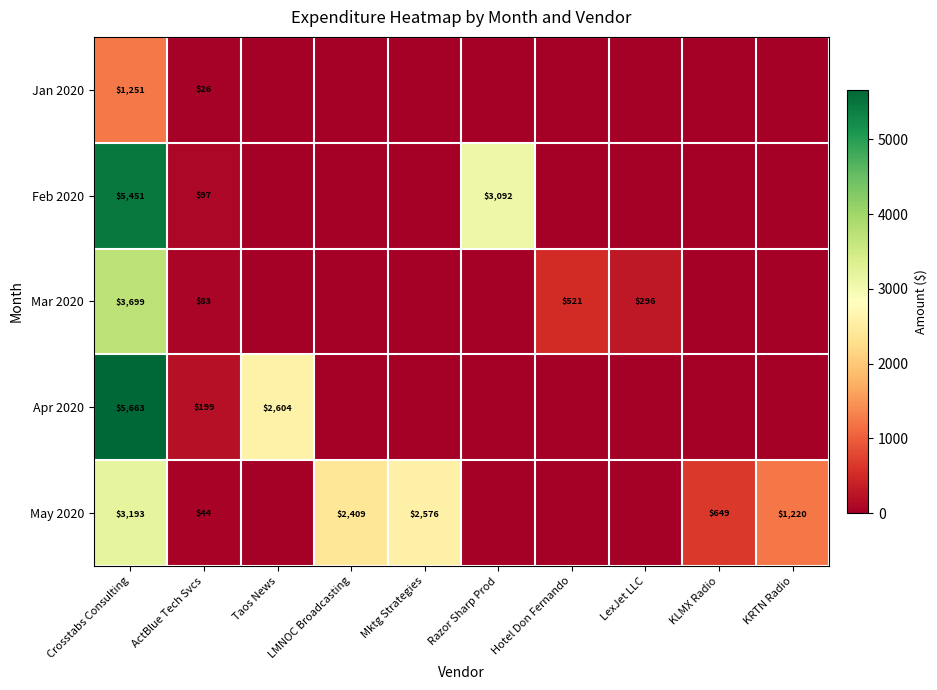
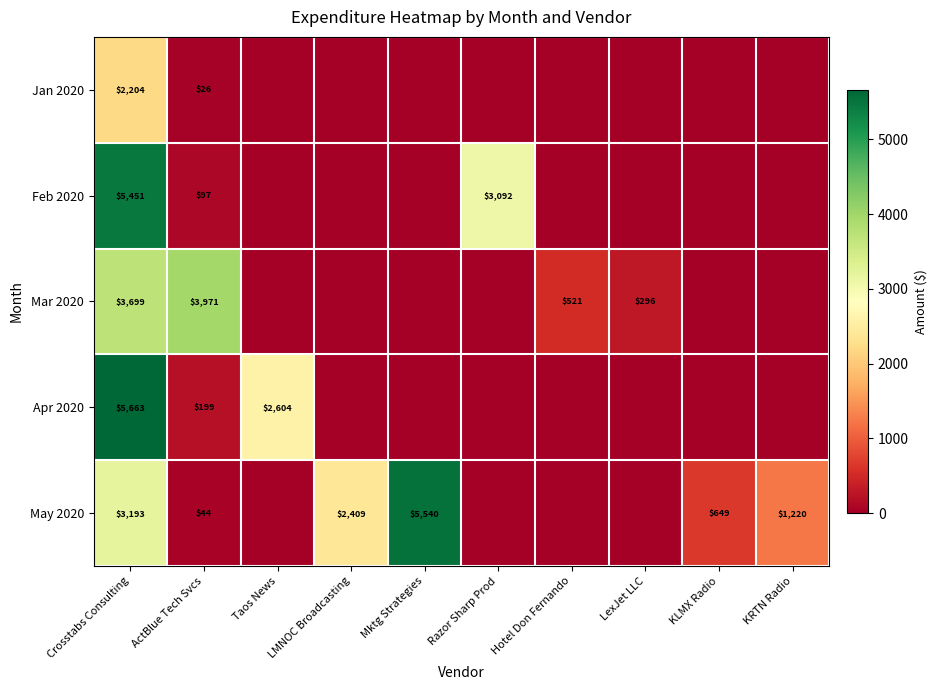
  {
    "Jan 2020": {
-     "Crosstabs Consulting": "$1,251",
+     "Crosstabs Consulting": "$2,204",
      "ActBlue Tech Svcs": "$26"
    },
    "Feb 2020": {
      "Crosstabs Consulting": "$5,451",
      "ActBlue Tech Svcs": "$97",
      "Razor Sharp Prod": "$3,092"
    },
    "Mar 2020": {
      "Crosstabs Consulting": "$3,699",
-     "ActBlue Tech Svcs": "$83",
+     "ActBlue Tech Svcs": "$3,971",
      "Hotel Don Fernando": "$521",
      "LexJet LLC": "$296"
    },
    "Apr 2020": {
      "Crosstabs Consulting": "$5,663",
      "ActBlue Tech Svcs": "$199",
      "Taos News": "$2,604"
    },
    "May 2020": {
      "Crosstabs Consulting": "$3,193",
      "ActBlue Tech Svcs": "$44",
      "LMNOC Broadcasting": "$2,409",
-     "Mktg Strategies": "$2,576",
+     "Mktg Strategies": "$5,540",
      "KLMX Radio": "$649",
      "KRTN Radio": "$1,220"
    }
  }
